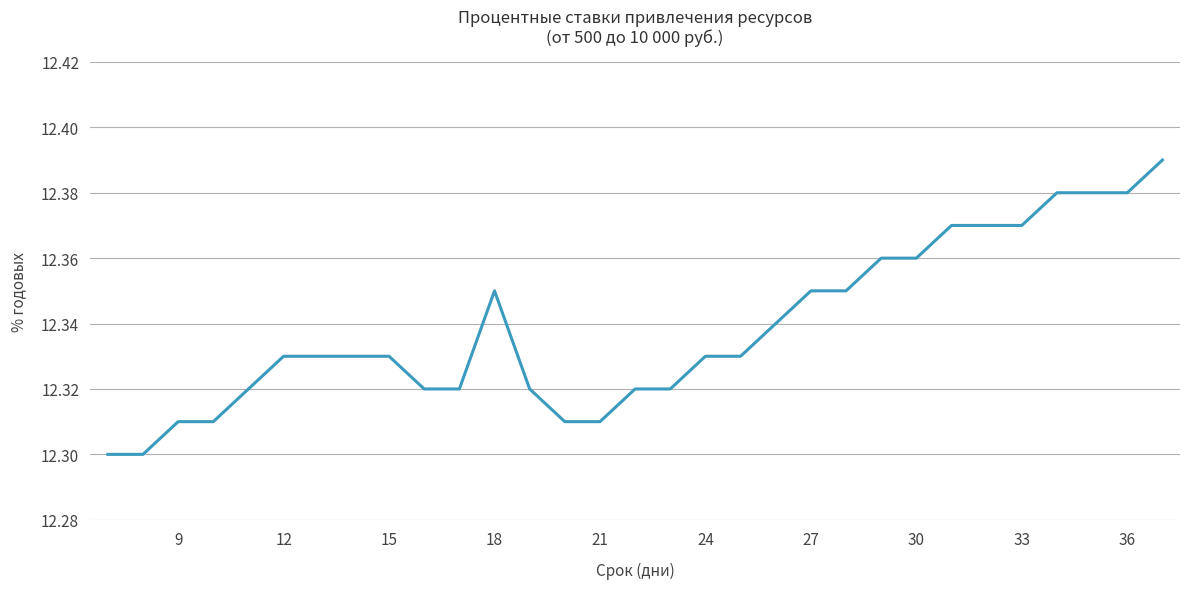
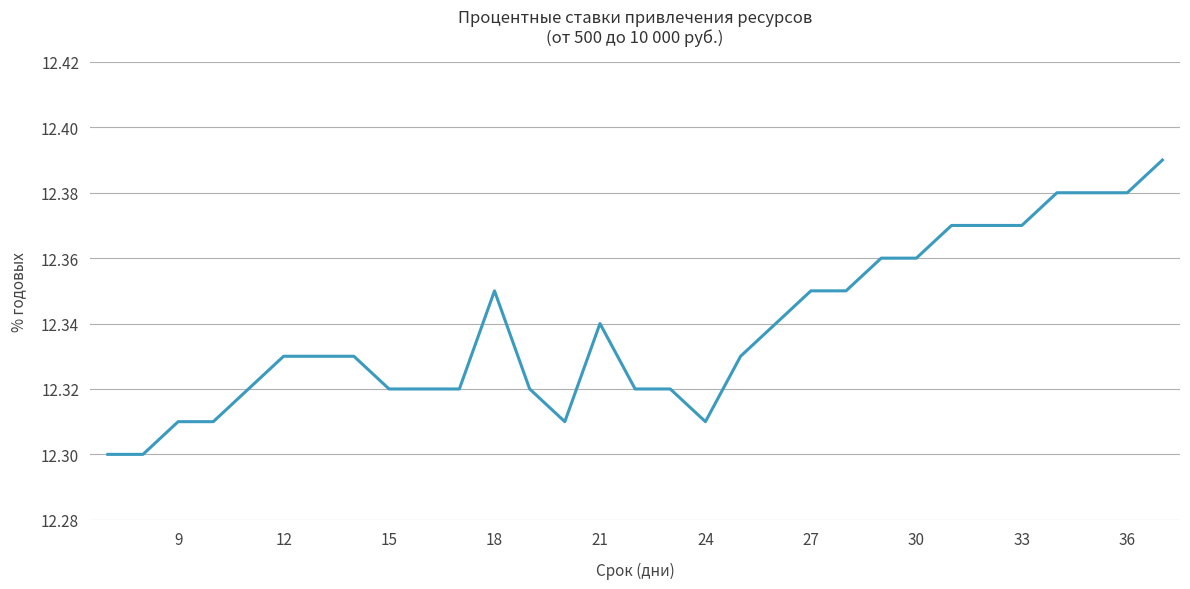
  {
    "9": 12.31,
    "12": 12.33,
-   "15": 12.33,
+   "15": 12.32,
    "18": 12.35,
-   "21": 12.31,
-   "24": 12.33,
+   "21": 12.34,
+   "24": 12.31,
    "27": 12.35,
    "30": 12.36,
    "33": 12.37,
    "36": 12.38
  }
